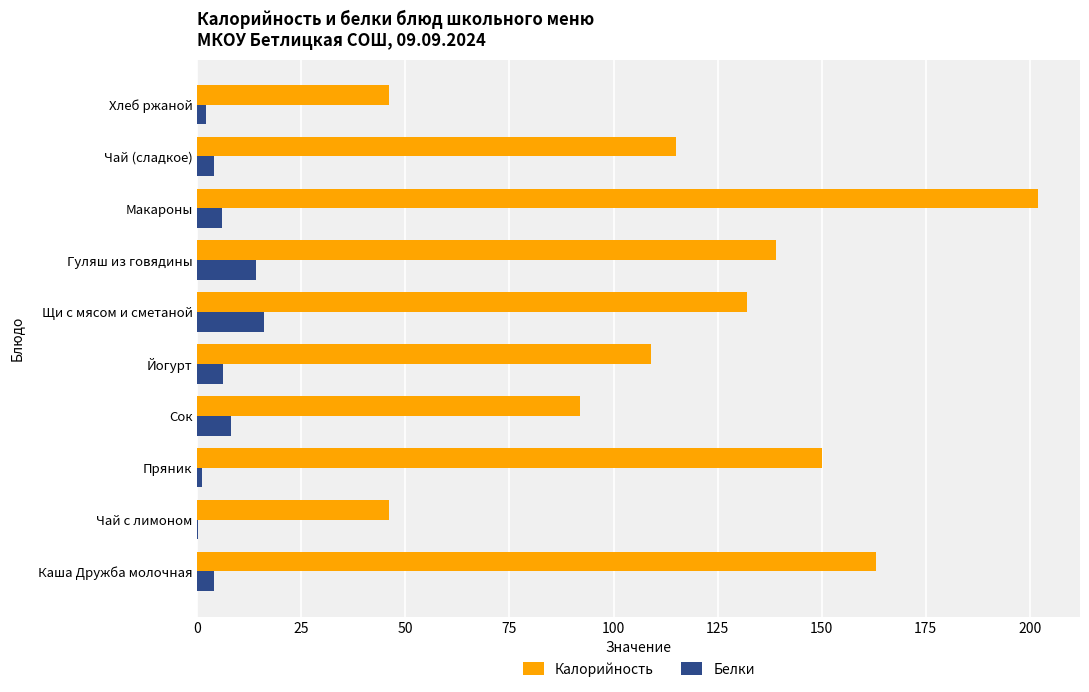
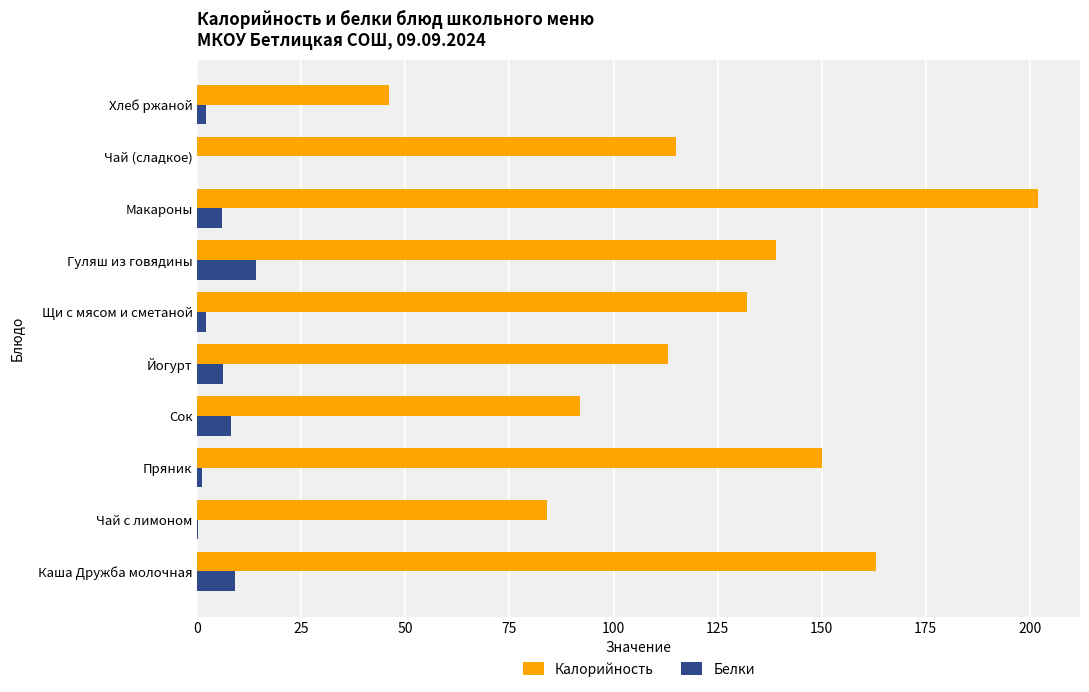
  {
    "Калорийность": {
      "Хлеб ржаной": 46,
      "Чай (сладкое)": 115,
      "Макароны": 202,
      "Гуляш из говядины": 139,
      "Щи с мясом и сметаной": 132,
-     "Йогурт": 109,
+     "Йогурт": 113,
      "Сок": 92,
      "Пряник": 150,
-     "Чай с лимоном": 46,
+     "Чай с лимоном": 84,
      "Каша Дружба молочная": 163
    },
    "Белки": {
      "Хлеб ржаной": 2,
-     "Чай (сладкое)": 4,
+     "Чай (сладкое)": 0,
      "Макароны": 6,
      "Гуляш из говядины": 14,
-     "Щи с мясом и сметаной": 16,
+     "Щи с мясом и сметаной": 2,
      "Йогурт": 6,
      "Сок": 8,
      "Пряник": 1,
-     "Каша Дружба молочная": 4
+     "Каша Дружба молочная": 9
    }
  }
